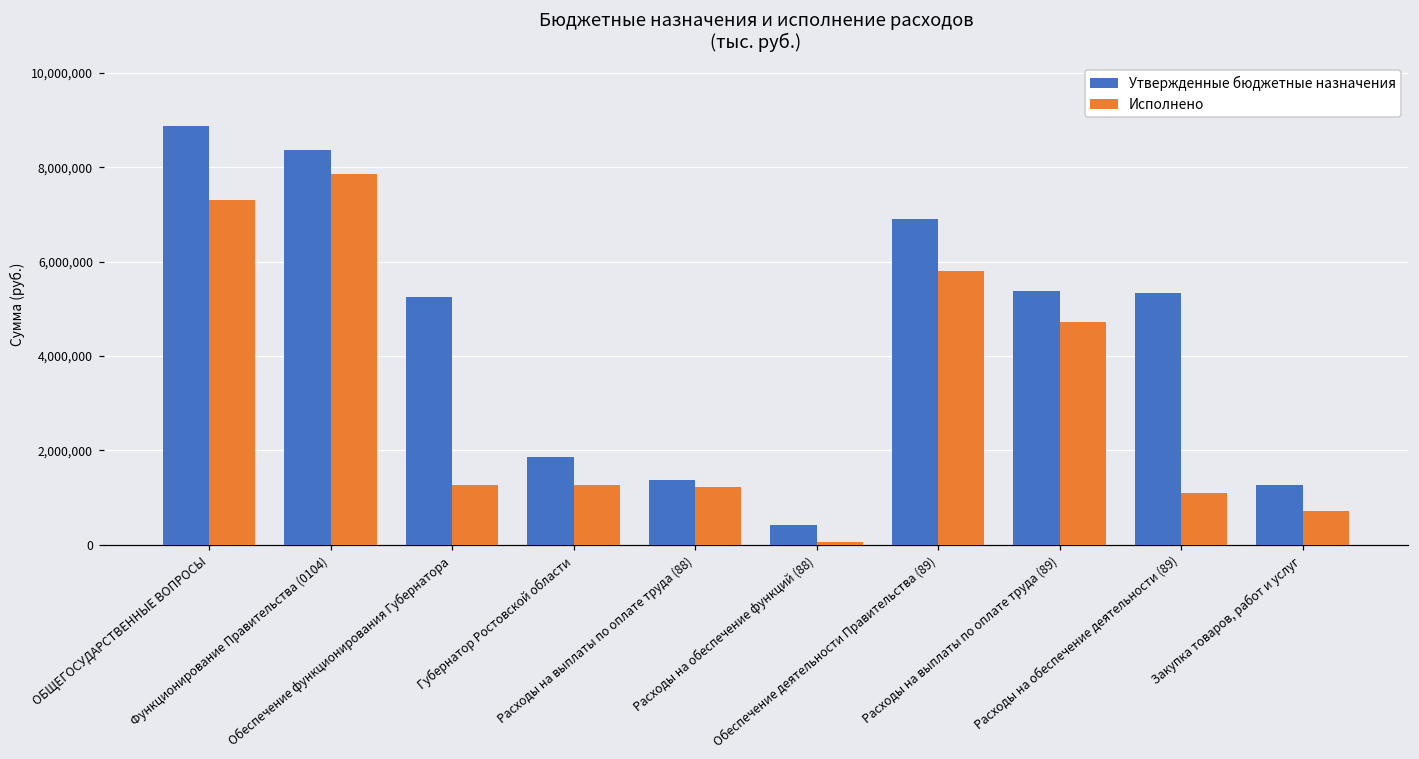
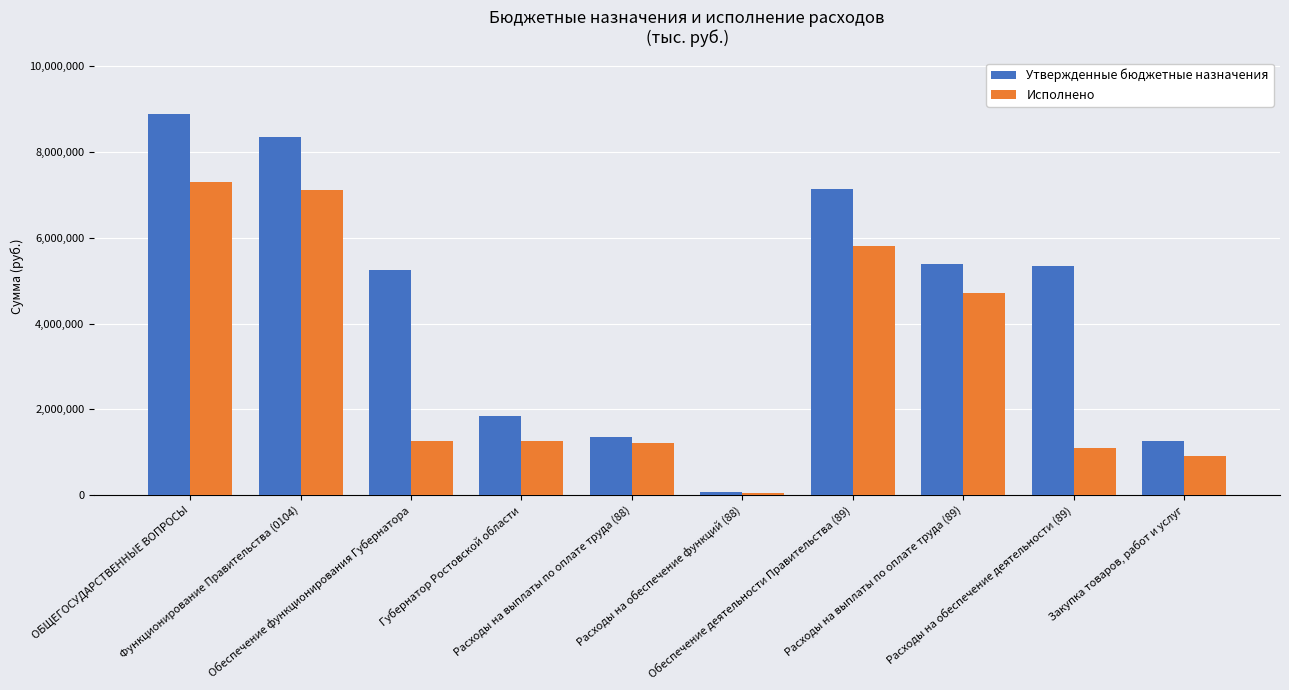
  {
    "Утвержденные бюджетные назначения": {
      "ОБЩЕГОСУДАРСТВЕННЫЕ ВОПРОСЫ": "8,900,000",
      "Функционирование Правительства (0104)": "8,400,000",
      "Обеспечение функционирования Губернатора": "5,200,000",
      "Губернатор Ростовской области": "1,900,000",
      "Расходы на выплаты по оплате труда (88)": "1,400,000",
-     "Расходы на обеспечение функций (88)": "400,000",
-     "Обеспечение деятельности Правительства (89)": "6,900,000",
+     "Расходы на обеспечение функций (88)": "100,000",
+     "Обеспечение деятельности Правительства (89)": "7,100,000",
      "Расходы на выплаты по оплате труда (89)": "5,400,000",
      "Расходы на обеспечение деятельности (89)": "5,300,000",
      "Закупка товаров, работ и услуг": "1,300,000"
    },
    "Исполнено": {
      "ОБЩЕГОСУДАРСТВЕННЫЕ ВОПРОСЫ": "7,300,000",
-     "Функционирование Правительства (0104)": "7,800,000",
+     "Функционирование Правительства (0104)": "7,100,000",
      "Обеспечение функционирования Губернатора": "1,300,000",
      "Губернатор Ростовской области": "1,300,000",
      "Расходы на выплаты по оплате труда (88)": "1,200,000",
      "Обеспечение деятельности Правительства (89)": "5,800,000",
      "Расходы на выплаты по оплате труда (89)": "4,700,000",
      "Расходы на обеспечение деятельности (89)": "1,100,000",
-     "Закупка товаров, работ и услуг": "700,000"
+     "Закупка товаров, работ и услуг": "900,000"
    }
  }
